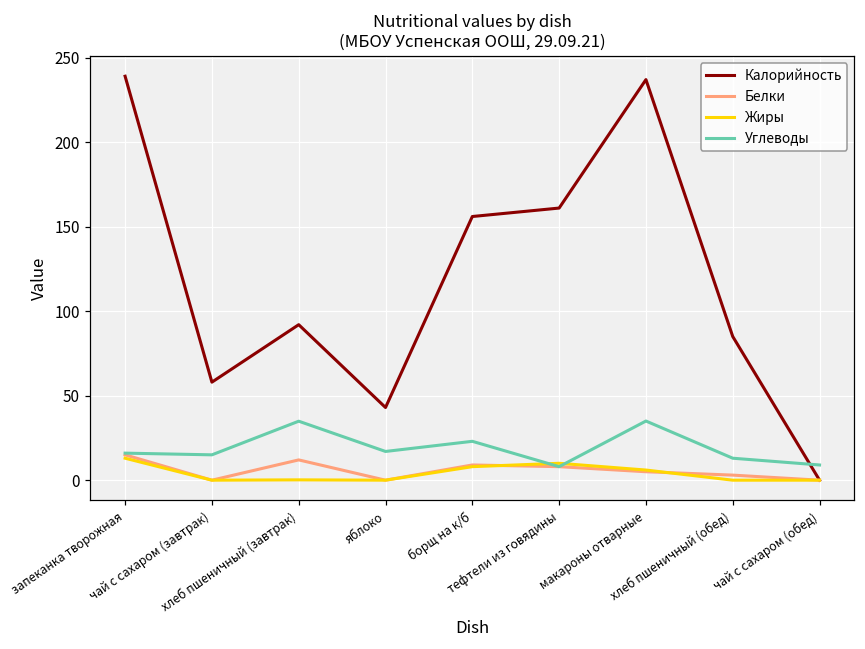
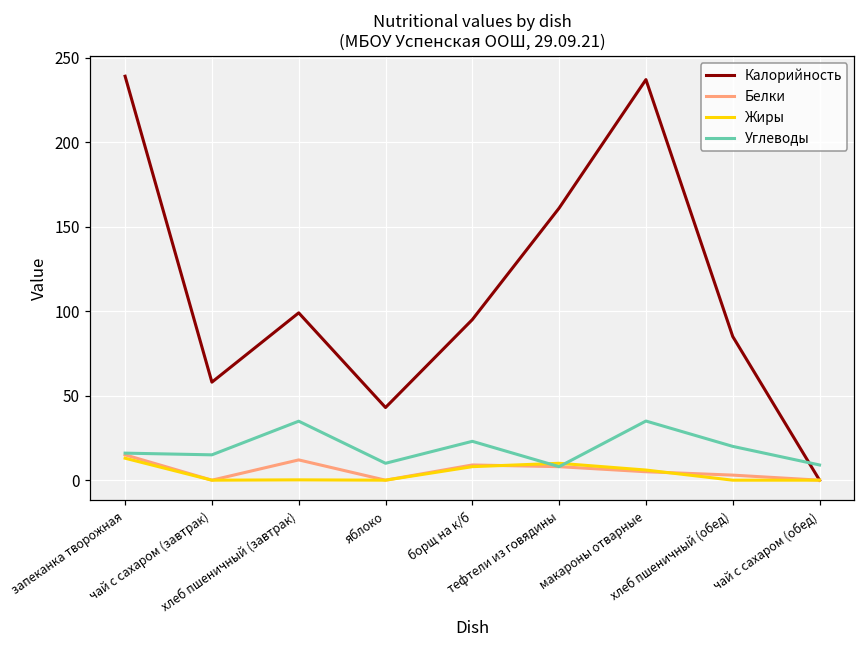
  {
    "Калорийность": {
      "запеканка творожная": 239,
      "чай с сахаром (завтрак)": 58,
-     "хлеб пшеничный (завтрак)": 92,
+     "хлеб пшеничный (завтрак)": 99,
      "яблоко": 43,
-     "борщ на к/б": 156,
+     "борщ на к/б": 95,
      "тефтели из говядины": 161,
      "макароны отварные": 237,
      "хлеб пшеничный (обед)": 85
    },
    "Белки": {
      "хлеб пшеничный (завтрак)": 12,
      "хлеб пшеничный (обед)": 3
    },
    "Жиры": {
      "запеканка творожная": 13,
      "хлеб пшеничный (завтрак)": 0,
      "тефтели из говядины": 10,
      "хлеб пшеничный (обед)": 0
    },
    "Углеводы": {
      "чай с сахаром (завтрак)": 15,
      "хлеб пшеничный (завтрак)": 35,
-     "яблоко": 17,
+     "яблоко": 10,
      "борщ на к/б": 23,
      "макароны отварные": 35,
-     "хлеб пшеничный (обед)": 13,
+     "хлеб пшеничный (обед)": 20,
      "чай с сахаром (обед)": 9
    }
  }
